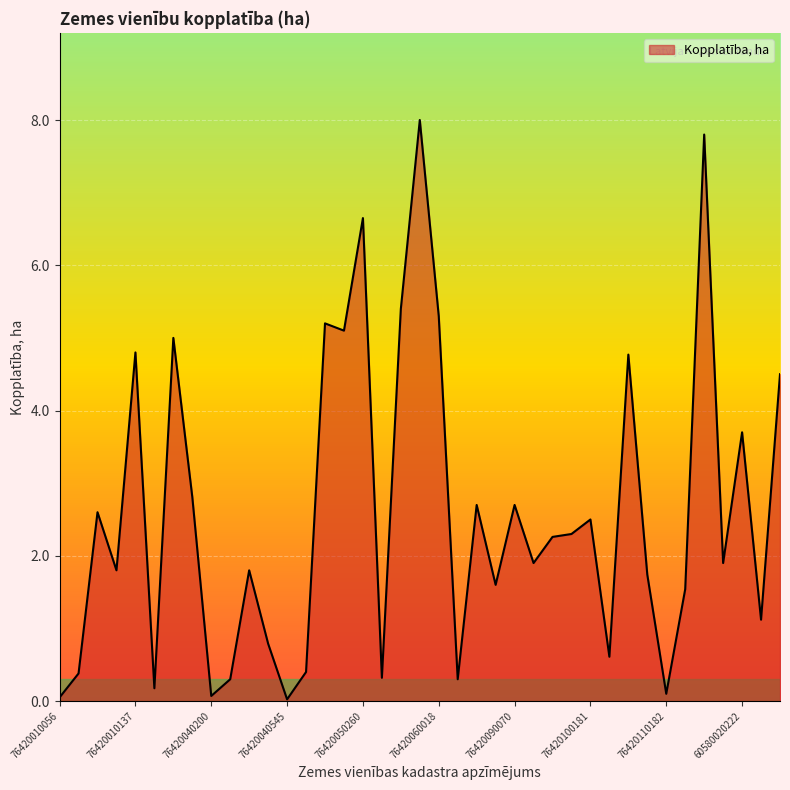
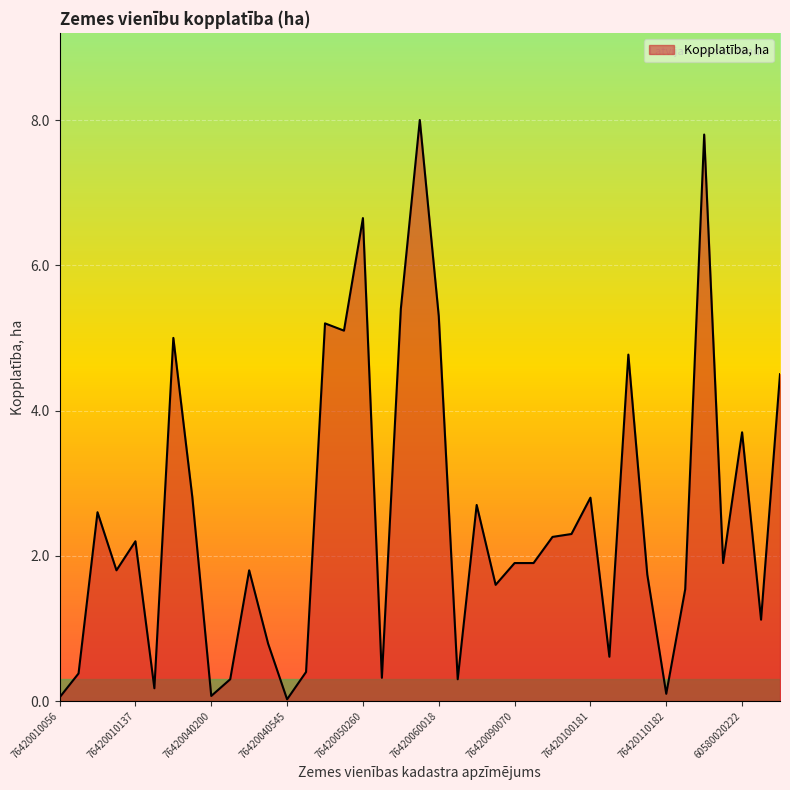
  {
-   "76420010137": 4.8,
+   "76420010137": 2.2,
    "76420050260": 6.6,
    "76420060018": 5.3,
-   "76420090070": 2.7,
-   "76420100181": 2.5,
+   "76420090070": 1.9,
+   "76420100181": 2.8,
    "60580020222": 3.7
  }
